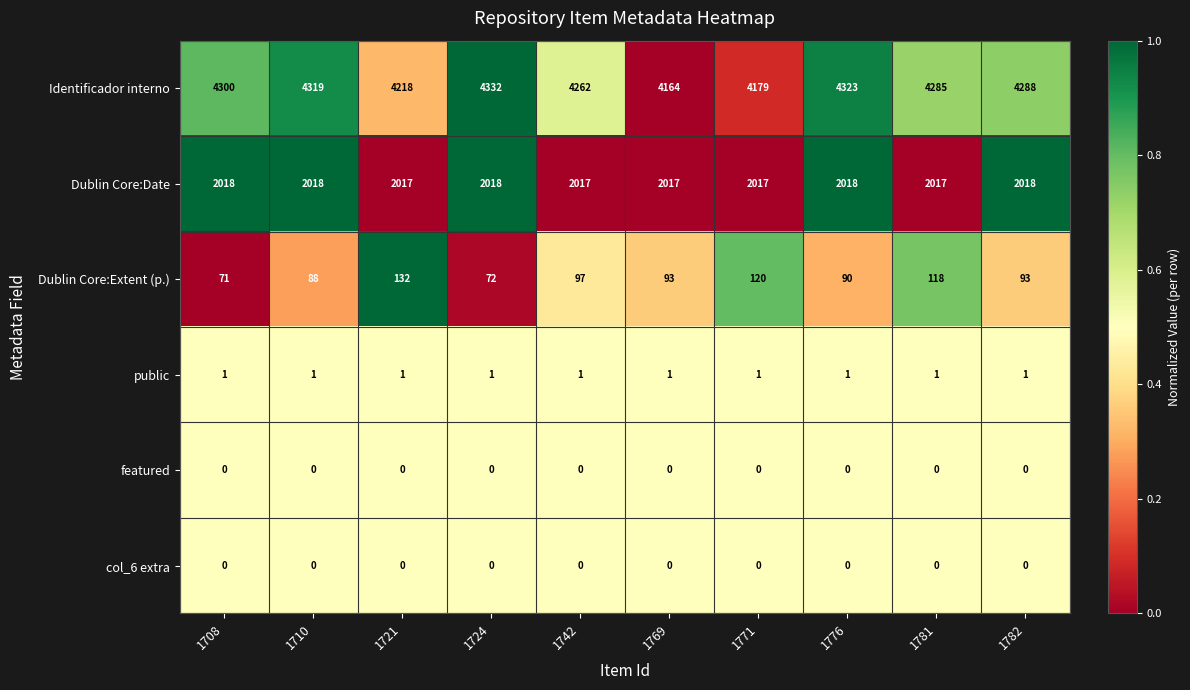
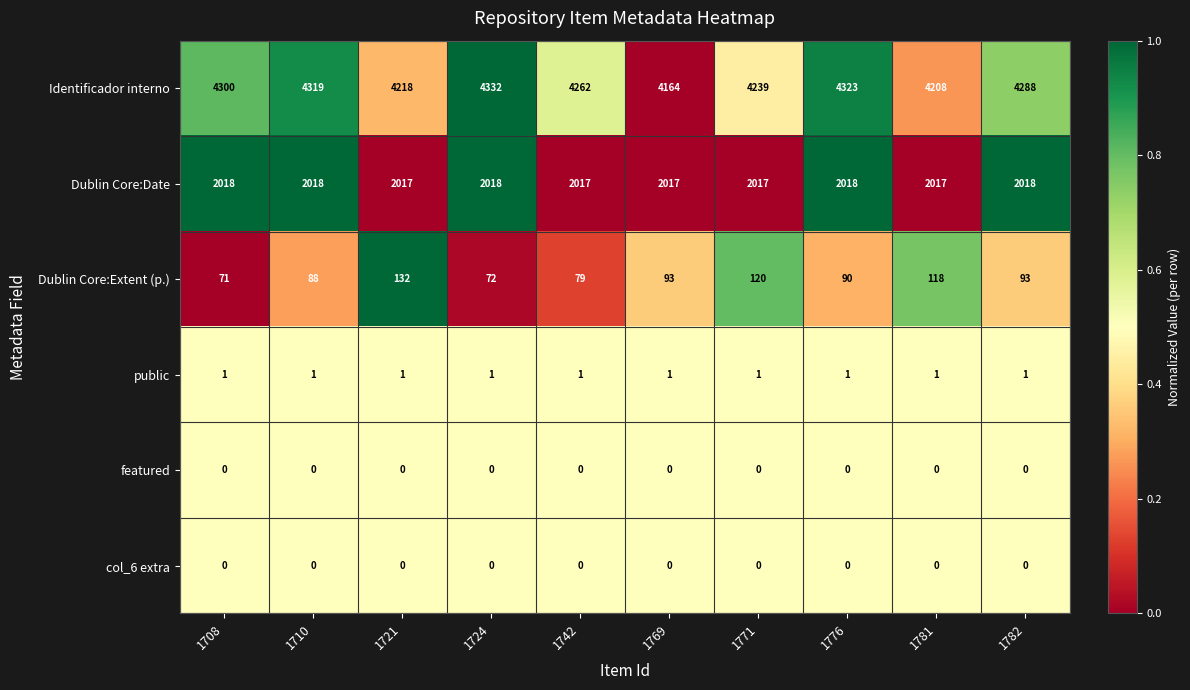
  {
    "Identificador interno": {
      "1708": 4300,
      "1710": 4319,
      "1721": 4218,
      "1724": 4332,
      "1742": 4262,
      "1769": 4164,
-     "1771": 4179,
+     "1771": 4239,
      "1776": 4323,
-     "1781": 4285,
+     "1781": 4208,
      "1782": 4288
    },
    "Dublin Core:Date": {
      "1708": 2018,
      "1710": 2018,
      "1721": 2017,
      "1724": 2018,
      "1742": 2017,
      "1769": 2017,
      "1771": 2017,
      "1776": 2018,
      "1781": 2017,
      "1782": 2018
    },
    "Dublin Core:Extent (p.)": {
      "1708": 71,
      "1710": 88,
      "1721": 132,
      "1724": 72,
-     "1742": 97,
+     "1742": 79,
      "1769": 93,
      "1771": 120,
      "1776": 90,
      "1781": 118,
      "1782": 93
    },
    "public": {
      "1708": 1,
      "1710": 1,
      "1721": 1,
      "1724": 1,
      "1742": 1,
      "1769": 1,
      "1771": 1,
      "1776": 1,
      "1781": 1,
      "1782": 1
    },
    "featured": {
      "1708": 0,
      "1710": 0,
      "1721": 0,
      "1724": 0,
      "1742": 0,
      "1769": 0,
      "1771": 0,
      "1776": 0,
      "1781": 0,
      "1782": 0
    },
    "col_6 extra": {
      "1708": 0,
      "1710": 0,
      "1721": 0,
      "1724": 0,
      "1742": 0,
      "1769": 0,
      "1771": 0,
      "1776": 0,
      "1781": 0,
      "1782": 0
    }
  }
